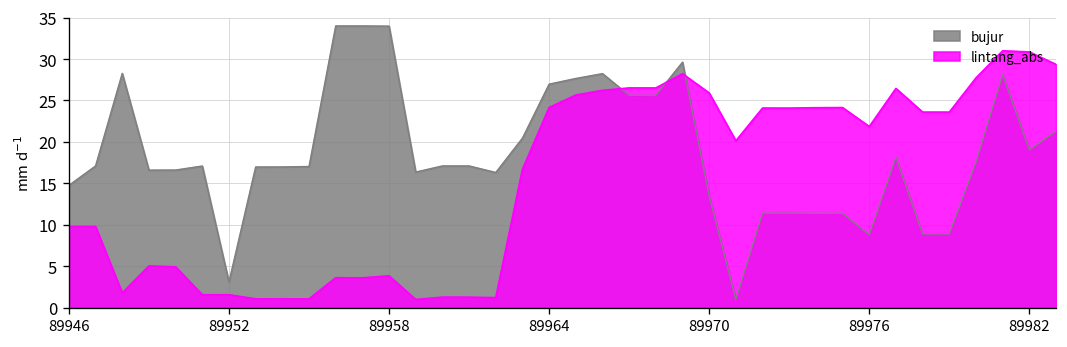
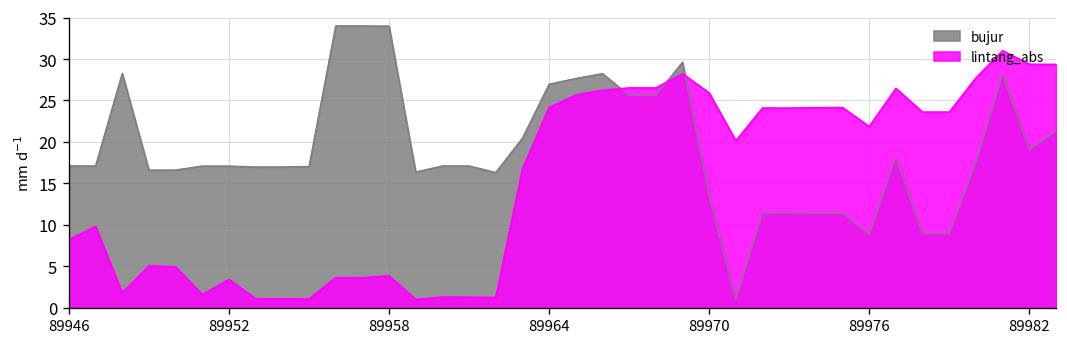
  {
    "bujur": {
-     "89946": 15,
-     "89952": 3,
+     "89946": 17,
+     "89952": 17,
      "89958": 34,
      "89964": 27,
      "89970": 14,
      "89976": 9,
      "89982": 19
    },
    "lintang_abs": {
-     "89946": 10,
-     "89952": 2,
+     "89946": 8,
+     "89952": 3,
      "89958": 4,
      "89964": 24,
      "89970": 26,
      "89976": 22,
-     "89982": 31
+     "89982": 29
    }
  }
